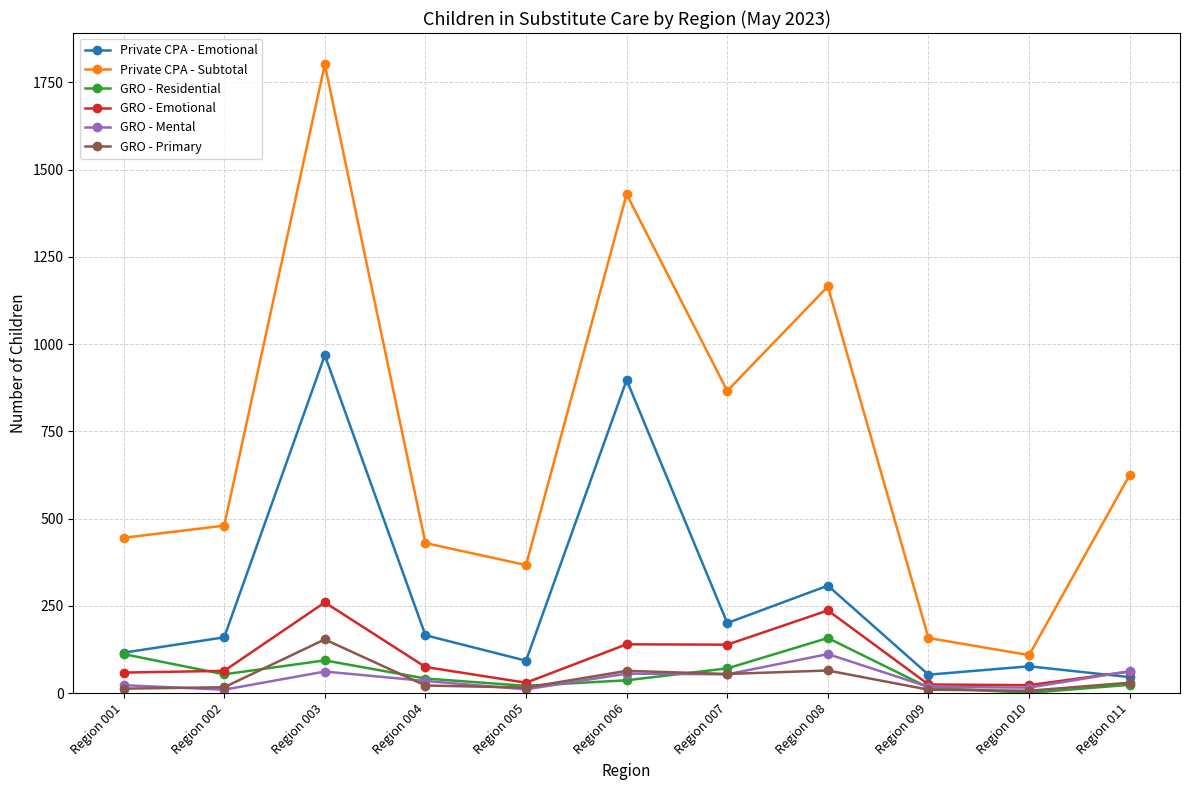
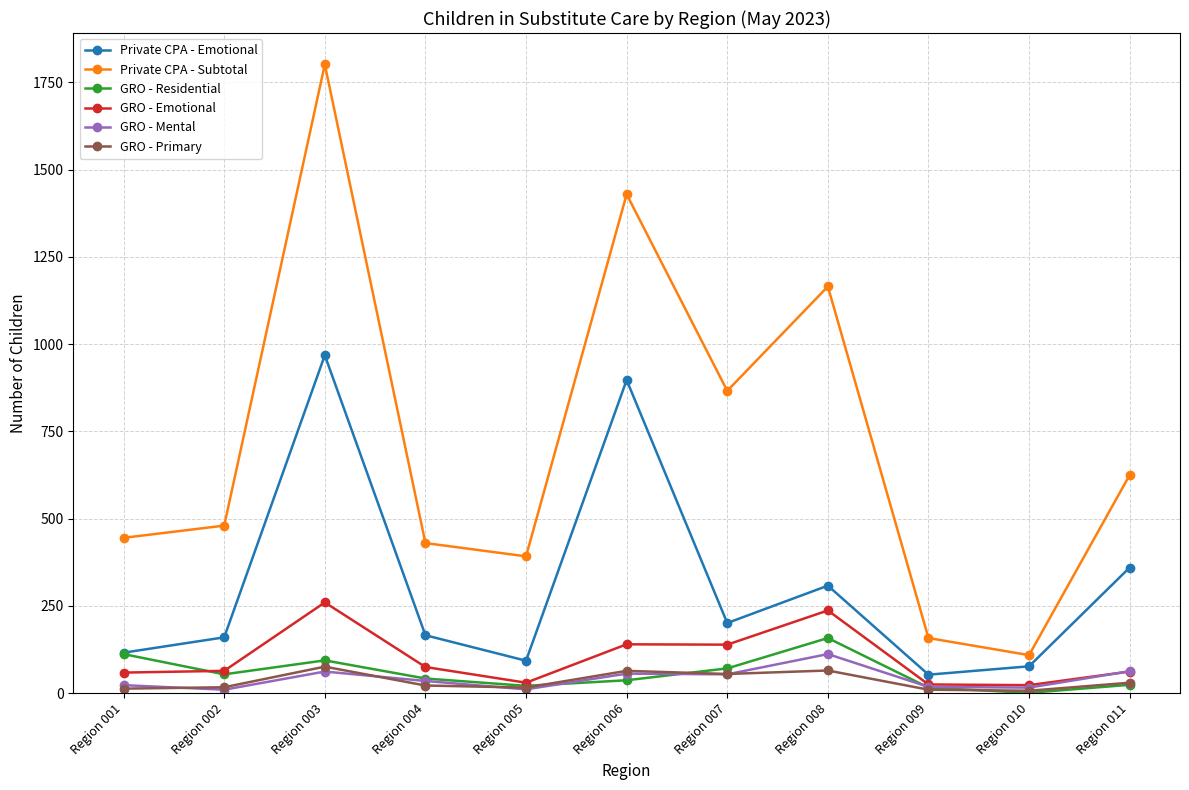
  {
    "Private CPA - Emotional": {
      "Region 002": 160,
      "Region 003": 970,
      "Region 004": 170,
      "Region 005": 90,
      "Region 006": 900,
      "Region 007": 200,
      "Region 008": 310,
      "Region 009": 50,
      "Region 010": 80,
-     "Region 011": 50
+     "Region 011": 360
    },
    "Private CPA - Subtotal": {
      "Region 001": 450,
      "Region 002": 480,
      "Region 003": 1800,
      "Region 004": 430,
-     "Region 005": 370,
+     "Region 005": 390,
      "Region 006": 1430,
      "Region 007": 870,
      "Region 008": 1170,
      "Region 009": 160,
      "Region 010": 110,
      "Region 011": 630
    },
    "GRO - Residential": {
      "Region 002": 50,
      "Region 003": 90,
      "Region 006": 40,
      "Region 007": 70,
      "Region 008": 160
    },
    "GRO - Emotional": {
      "Region 001": 60,
      "Region 002": 60,
      "Region 003": 260,
      "Region 004": 80,
      "Region 005": 30,
      "Region 006": 140,
      "Region 007": 140,
      "Region 008": 240
    },
    "GRO - Mental": {
      "Region 001": 20,
      "Region 003": 60,
      "Region 006": 60,
      "Region 008": 110
    },
    "GRO - Primary": {
      "Region 001": 10,
-     "Region 003": 150,
+     "Region 003": 80,
      "Region 004": 20,
      "Region 006": 60,
      "Region 008": 70
    }
  }
